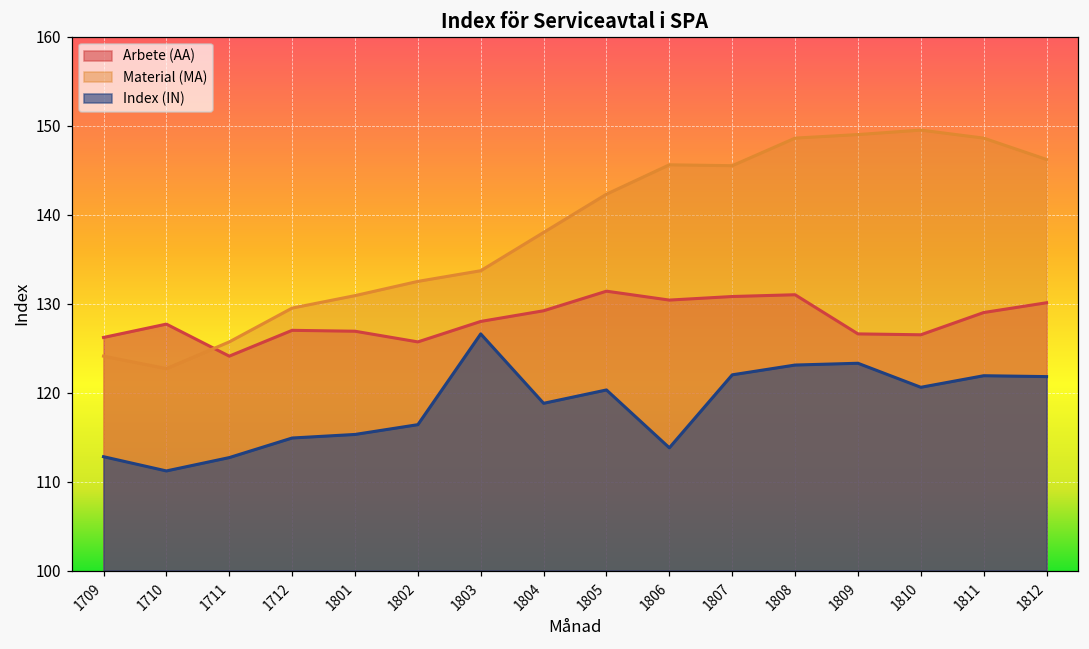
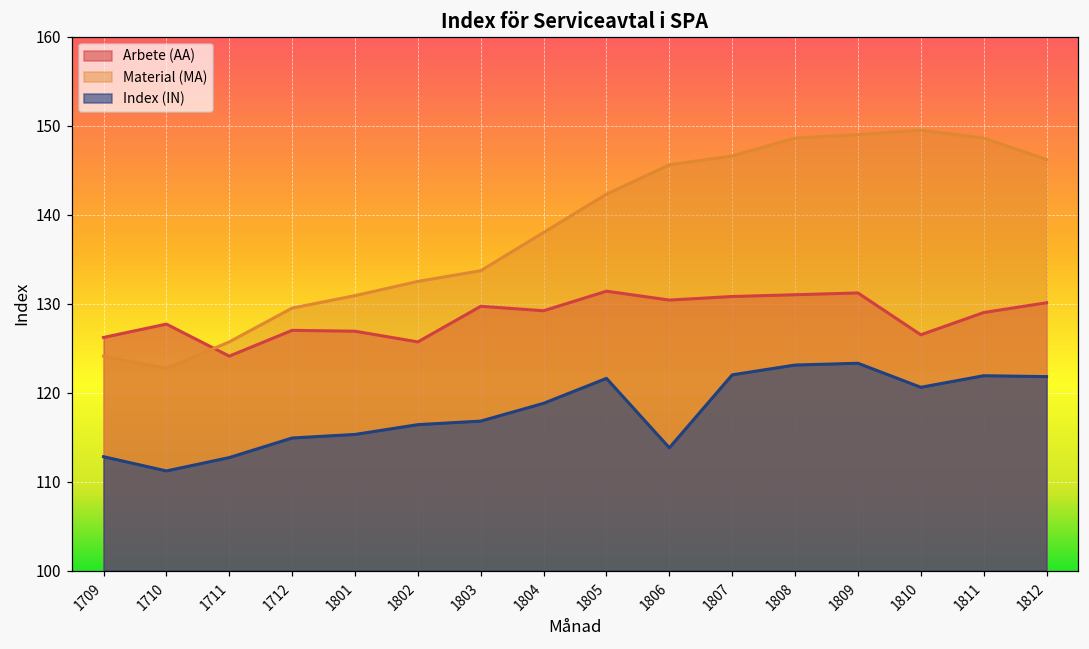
  {
    "Arbete (AA)": {
      "1709": 126,
      "1710": 128,
      "1711": 124,
      "1712": 127,
      "1801": 127,
      "1802": 126,
-     "1803": 128,
+     "1803": 130,
      "1804": 129,
      "1805": 131,
      "1806": 130,
      "1807": 131,
      "1808": 131,
-     "1809": 127,
+     "1809": 131,
      "1810": 127,
      "1811": 129,
      "1812": 130
    },
    "Material (MA)": {
      "1709": 124,
      "1710": 123,
      "1711": 126,
      "1712": 130,
      "1801": 131,
      "1802": 133,
      "1803": 134,
      "1804": 138,
      "1805": 142,
      "1806": 146,
-     "1807": 146,
+     "1807": 147,
      "1808": 149,
      "1809": 149,
      "1810": 150,
      "1811": 149,
      "1812": 146
    },
    "Index (IN)": {
      "1709": 113,
      "1710": 111,
      "1711": 113,
      "1712": 115,
      "1801": 115,
      "1802": 116,
-     "1803": 127,
+     "1803": 117,
      "1804": 119,
-     "1805": 120,
+     "1805": 122,
      "1806": 114,
      "1807": 122,
      "1808": 123,
      "1809": 123,
      "1810": 121,
      "1811": 122,
      "1812": 122
    }
  }
